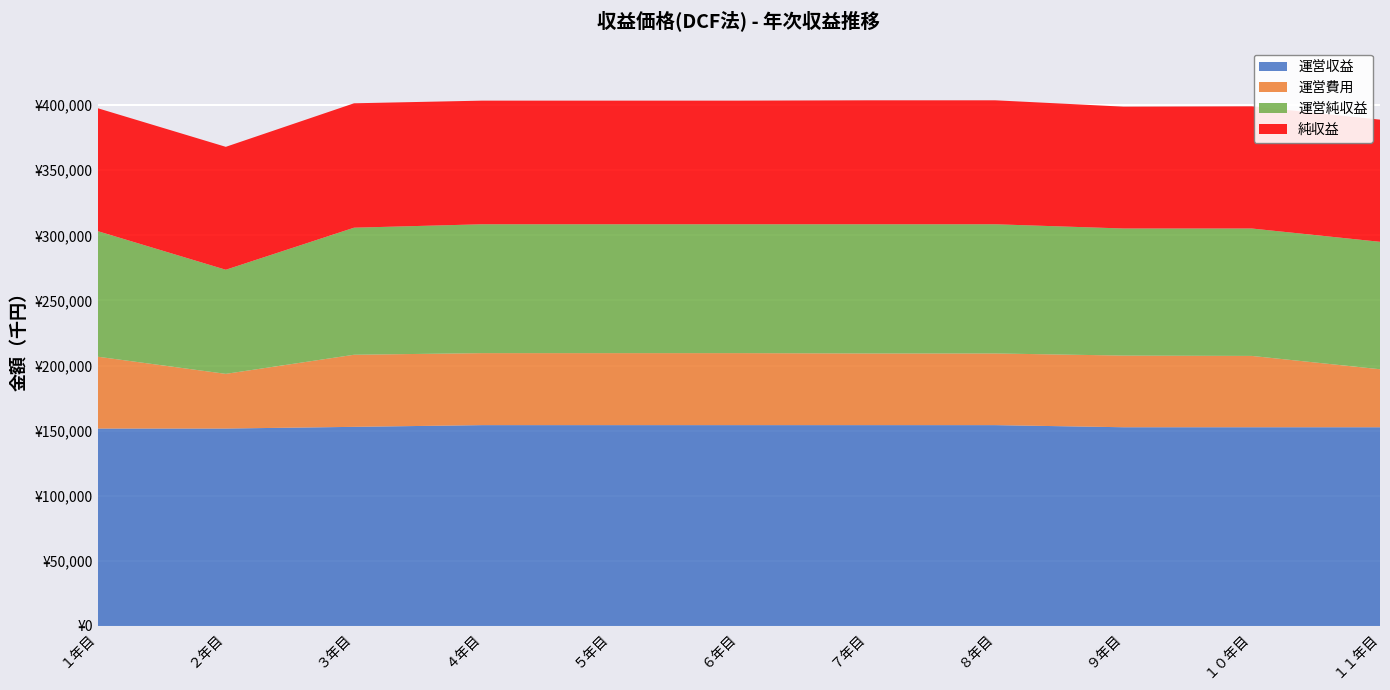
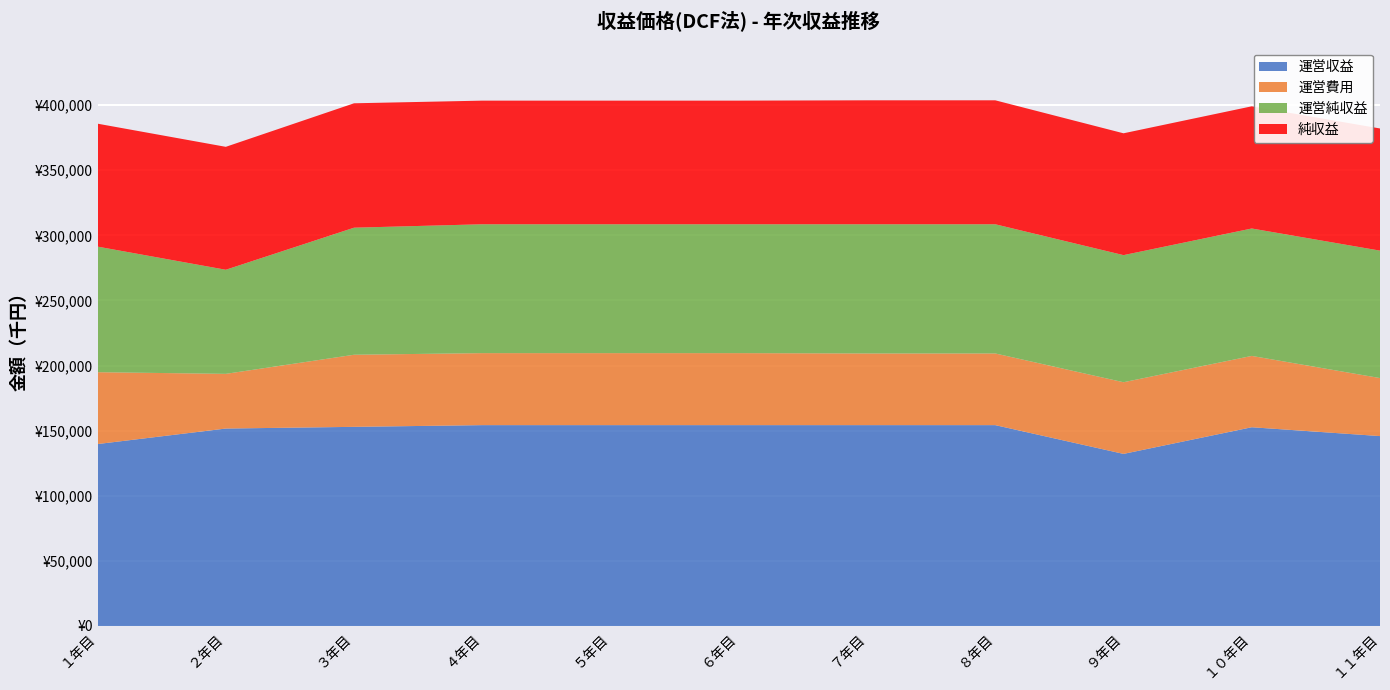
  {
    "運営収益": {
-     "１年目": "¥152,000",
+     "１年目": "¥140,000",
      "２年目": "¥152,000",
      "３年目": "¥153,000",
      "４年目": "¥154,000",
      "５年目": "¥154,000",
      "６年目": "¥154,000",
      "７年目": "¥154,000",
      "８年目": "¥154,000",
-     "９年目": "¥153,000",
+     "９年目": "¥132,000",
      "１０年目": "¥153,000",
-     "１１年目": "¥153,000"
+     "１１年目": "¥146,000"
    },
    "運営費用": {
      "１年目": "¥55,000",
      "２年目": "¥42,000",
      "３年目": "¥55,000",
      "４年目": "¥55,000",
      "５年目": "¥55,000",
      "６年目": "¥55,000",
      "７年目": "¥55,000",
      "８年目": "¥55,000",
      "９年目": "¥55,000",
      "１０年目": "¥55,000",
      "１１年目": "¥45,000"
    },
    "運営純収益": {
      "１年目": "¥96,000",
      "２年目": "¥80,000",
      "３年目": "¥98,000",
      "４年目": "¥99,000",
      "５年目": "¥99,000",
      "６年目": "¥99,000",
      "７年目": "¥99,000",
      "８年目": "¥99,000",
      "９年目": "¥98,000",
      "１０年目": "¥98,000",
      "１１年目": "¥98,000"
    },
    "純収益": {
      "１年目": "¥94,000",
      "２年目": "¥94,000",
      "３年目": "¥96,000",
      "４年目": "¥95,000",
      "５年目": "¥95,000",
      "６年目": "¥95,000",
      "７年目": "¥95,000",
      "８年目": "¥95,000",
      "９年目": "¥94,000",
      "１０年目": "¥94,000",
      "１１年目": "¥94,000"
    }
  }
